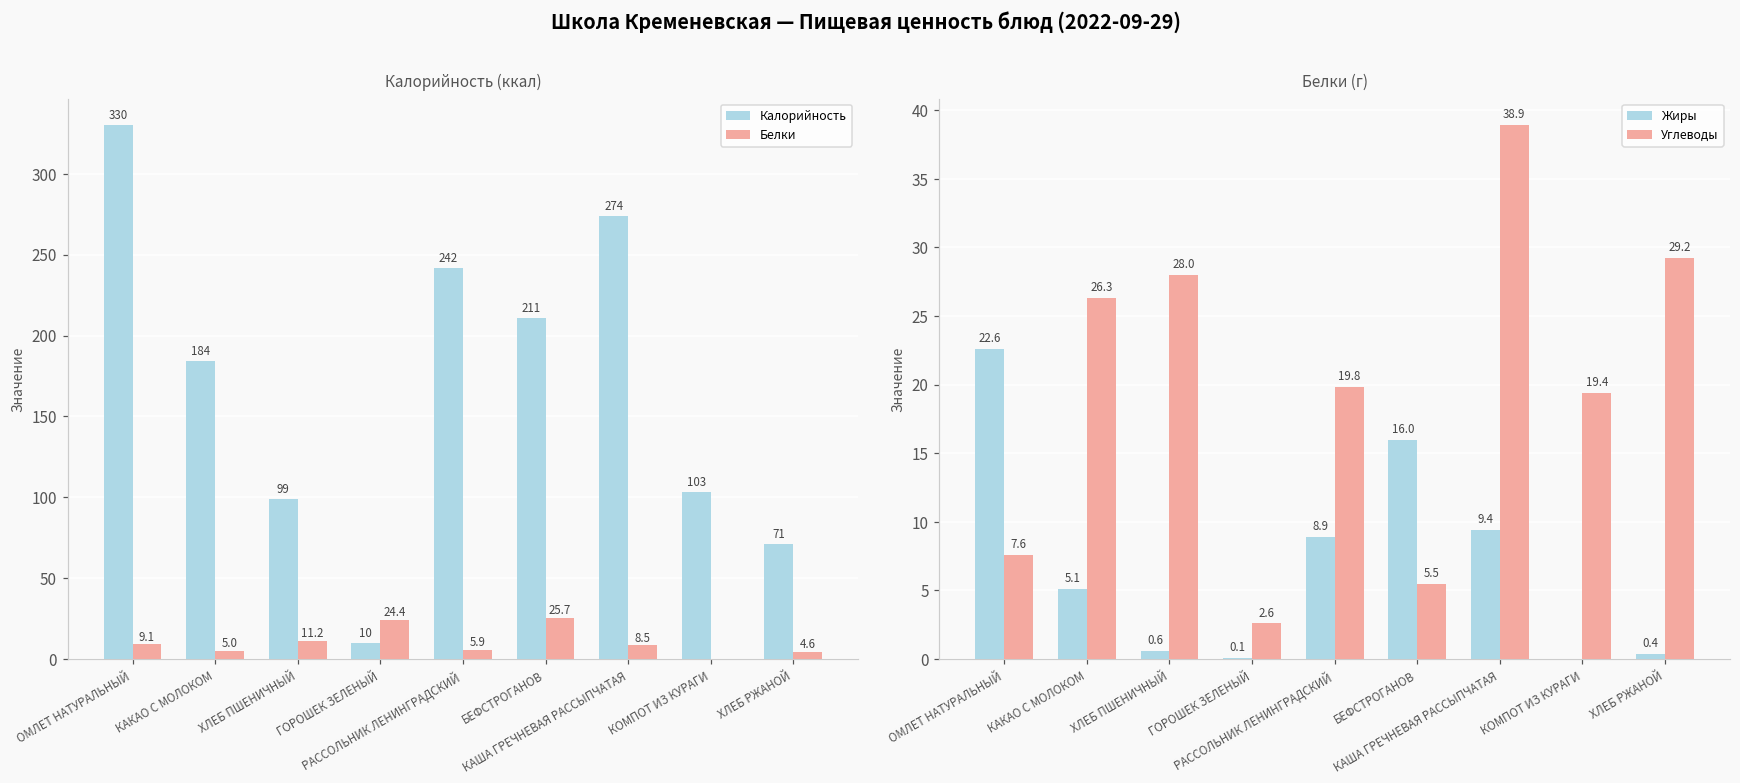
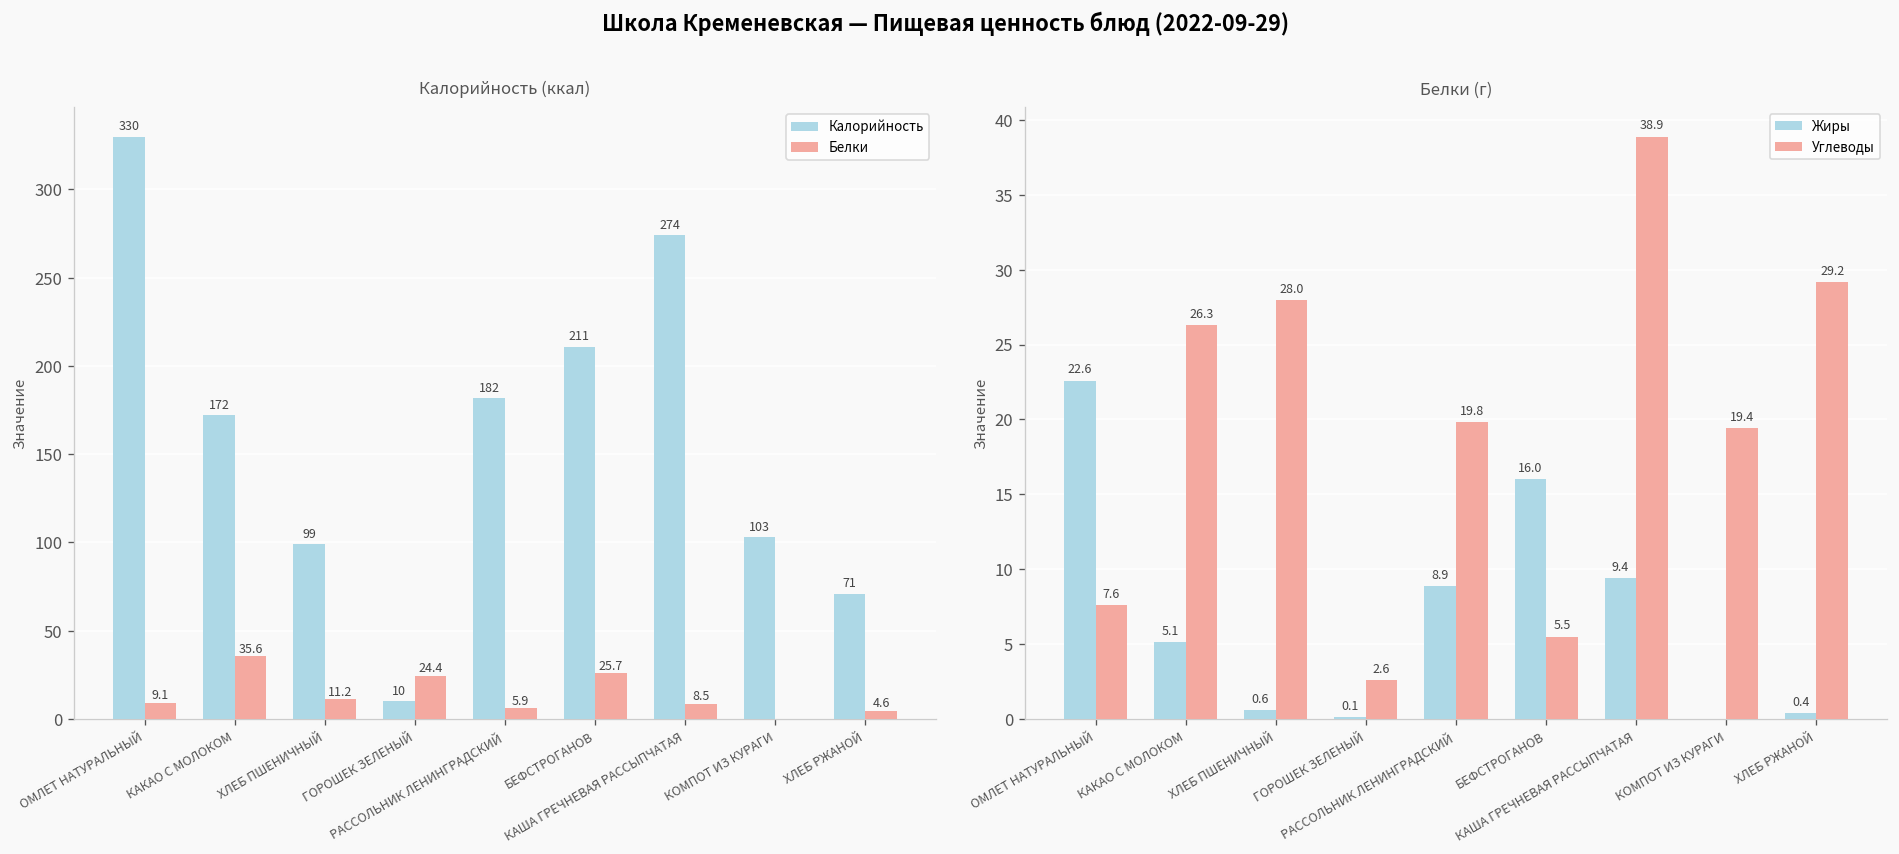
  {
    "Калорийность (ккал)": {
      "Калорийность": {
        "ОМЛЕТ НАТУРАЛЬНЫЙ": 330,
-       "КАКАО С МОЛОКОМ": 184,
+       "КАКАО С МОЛОКОМ": 172,
        "ХЛЕБ ПШЕНИЧНЫЙ": 99,
        "ГОРОШЕК ЗЕЛЕНЫЙ": 10,
-       "РАССОЛЬНИК ЛЕНИНГРАДСКИЙ": 242,
+       "РАССОЛЬНИК ЛЕНИНГРАДСКИЙ": 182,
        "БЕФСТРОГАНОВ": 211,
        "КАША ГРЕЧНЕВАЯ РАССЫПЧАТАЯ": 274,
        "КОМПОТ ИЗ КУРАГИ": 103,
        "ХЛЕБ РЖАНОЙ": 71
      },
      "Белки": {
        "ОМЛЕТ НАТУРАЛЬНЫЙ": 9.1,
-       "КАКАО С МОЛОКОМ": 5.0,
+       "КАКАО С МОЛОКОМ": 35.6,
        "ХЛЕБ ПШЕНИЧНЫЙ": 11.2,
        "ГОРОШЕК ЗЕЛЕНЫЙ": 24.4,
        "РАССОЛЬНИК ЛЕНИНГРАДСКИЙ": 5.9,
        "БЕФСТРОГАНОВ": 25.7,
        "КАША ГРЕЧНЕВАЯ РАССЫПЧАТАЯ": 8.5,
        "ХЛЕБ РЖАНОЙ": 4.6
      }
    },
    "Белки (г)": {
      "Жиры": {
        "ОМЛЕТ НАТУРАЛЬНЫЙ": 22.6,
        "КАКАО С МОЛОКОМ": 5.1,
        "ХЛЕБ ПШЕНИЧНЫЙ": 0.6,
        "ГОРОШЕК ЗЕЛЕНЫЙ": 0.1,
        "РАССОЛЬНИК ЛЕНИНГРАДСКИЙ": 8.9,
        "БЕФСТРОГАНОВ": 16.0,
        "КАША ГРЕЧНЕВАЯ РАССЫПЧАТАЯ": 9.4,
        "ХЛЕБ РЖАНОЙ": 0.4
      },
      "Углеводы": {
        "ОМЛЕТ НАТУРАЛЬНЫЙ": 7.6,
        "КАКАО С МОЛОКОМ": 26.3,
        "ХЛЕБ ПШЕНИЧНЫЙ": 28.0,
        "ГОРОШЕК ЗЕЛЕНЫЙ": 2.6,
        "РАССОЛЬНИК ЛЕНИНГРАДСКИЙ": 19.8,
        "БЕФСТРОГАНОВ": 5.5,
        "КАША ГРЕЧНЕВАЯ РАССЫПЧАТАЯ": 38.9,
        "КОМПОТ ИЗ КУРАГИ": 19.4,
        "ХЛЕБ РЖАНОЙ": 29.2
      }
    }
  }
